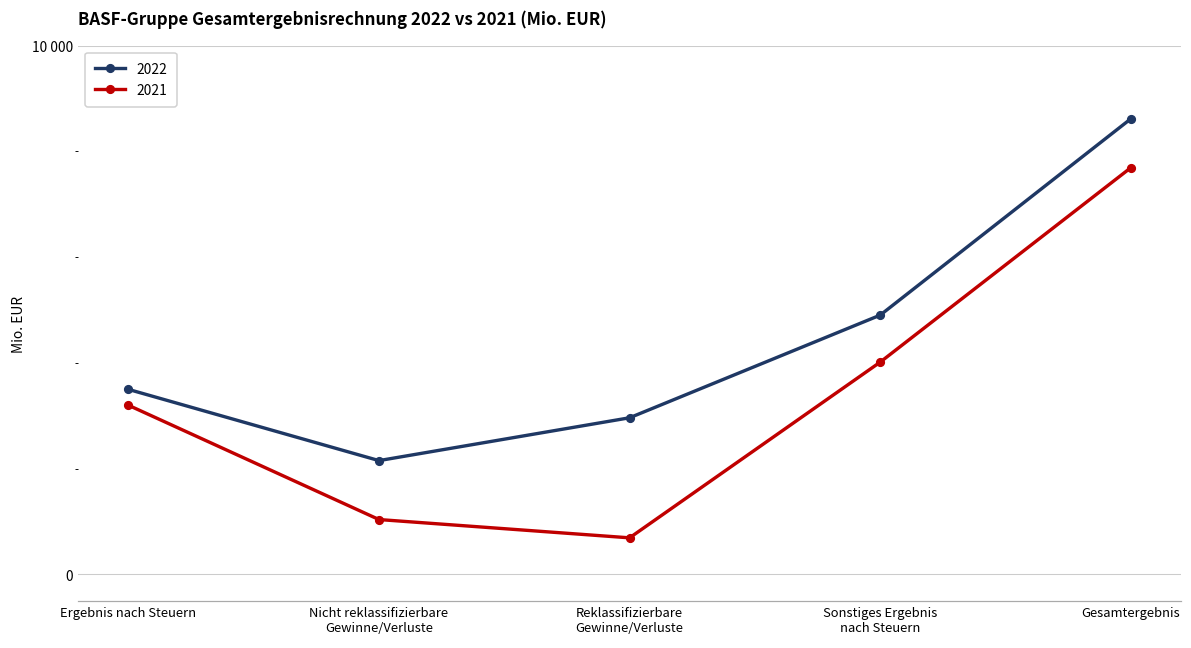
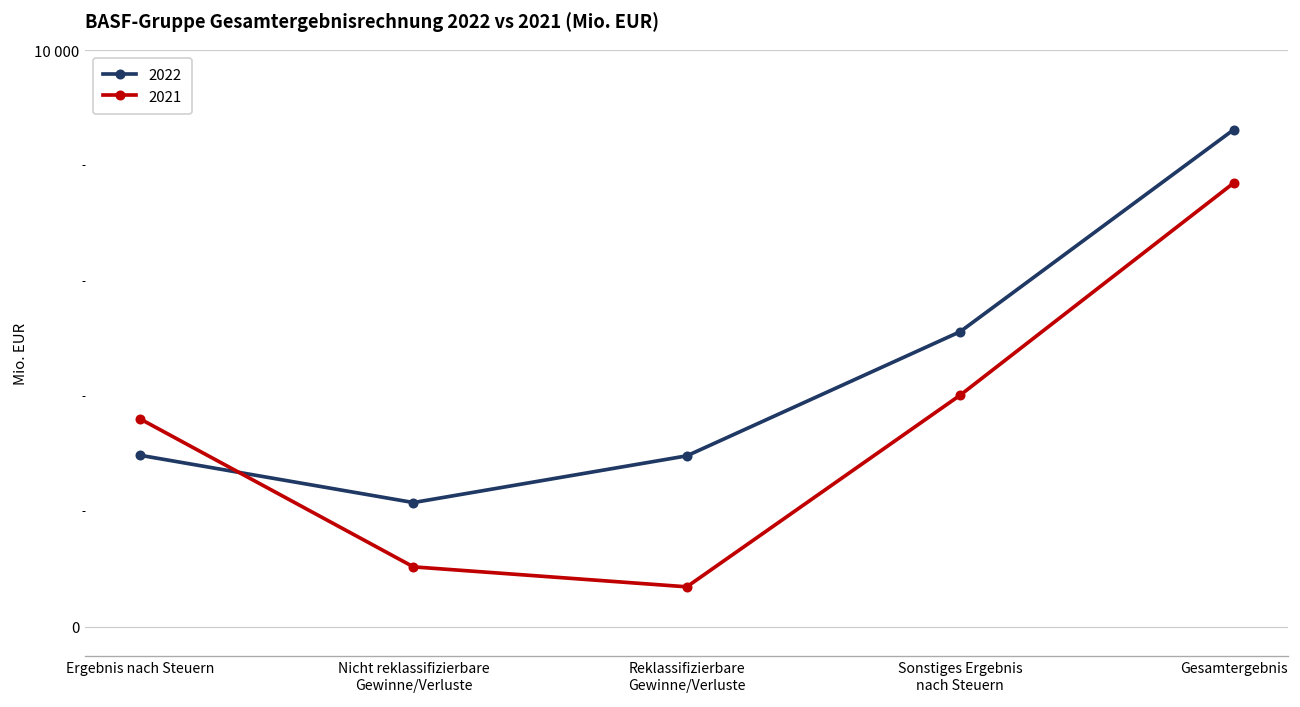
  {
    "2022": {
-     "Ergebnis nach Steuern": 3500,
+     "Ergebnis nach Steuern": 3000,
      "Nicht reklassifizierbare Gewinne/Verluste": 2200,
      "Reklassifizierbare Gewinne/Verluste": 3000,
-     "Sonstiges Ergebnis nach Steuern": 4900,
+     "Sonstiges Ergebnis nach Steuern": 5100,
      "Gesamtergebnis": 8600
    },
    "2021": {
-     "Ergebnis nach Steuern": 3200,
+     "Ergebnis nach Steuern": 3600,
      "Nicht reklassifizierbare Gewinne/Verluste": 1000,
      "Reklassifizierbare Gewinne/Verluste": 700,
      "Sonstiges Ergebnis nach Steuern": 4000,
      "Gesamtergebnis": 7700
    }
  }
